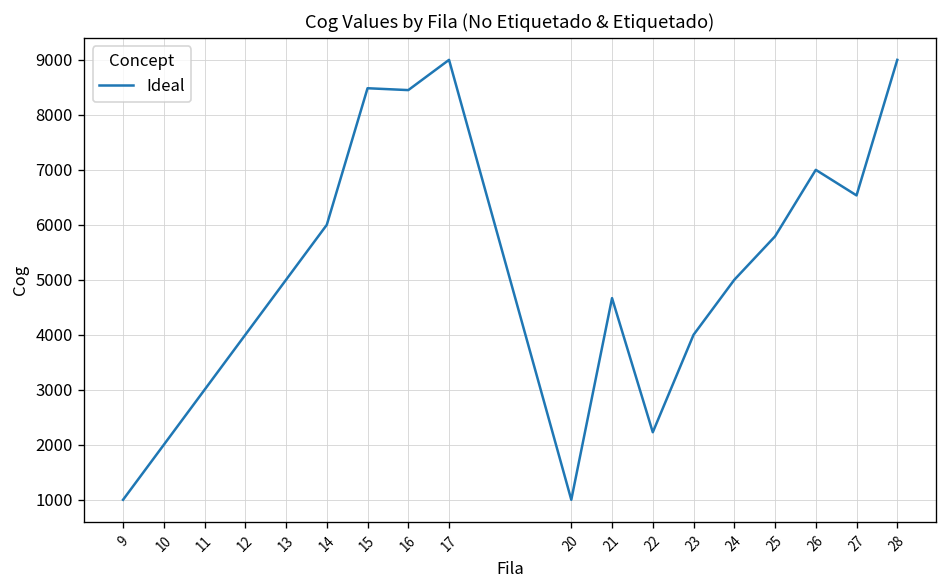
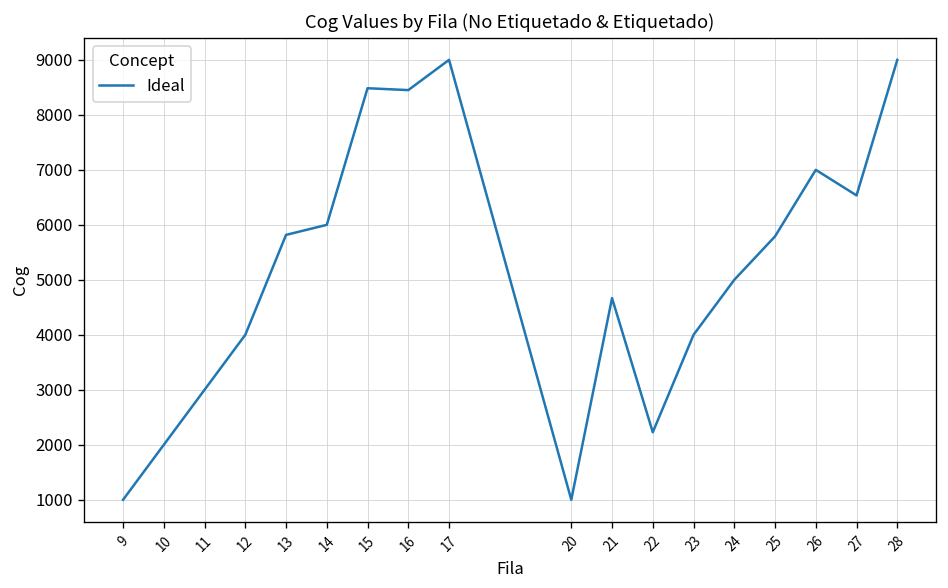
  {
    "9": 1000,
    "10": 2000,
    "11": 3000,
    "12": 4000,
-   "13": 5000,
+   "13": 5800,
    "14": 6000,
    "15": 8500,
    "16": 8500,
    "17": 9000,
    "20": 1000,
    "21": 4700,
    "22": 2200,
    "23": 4000,
    "24": 5000,
    "25": 5800,
    "26": 7000,
    "27": 6500,
    "28": 9000
  }
